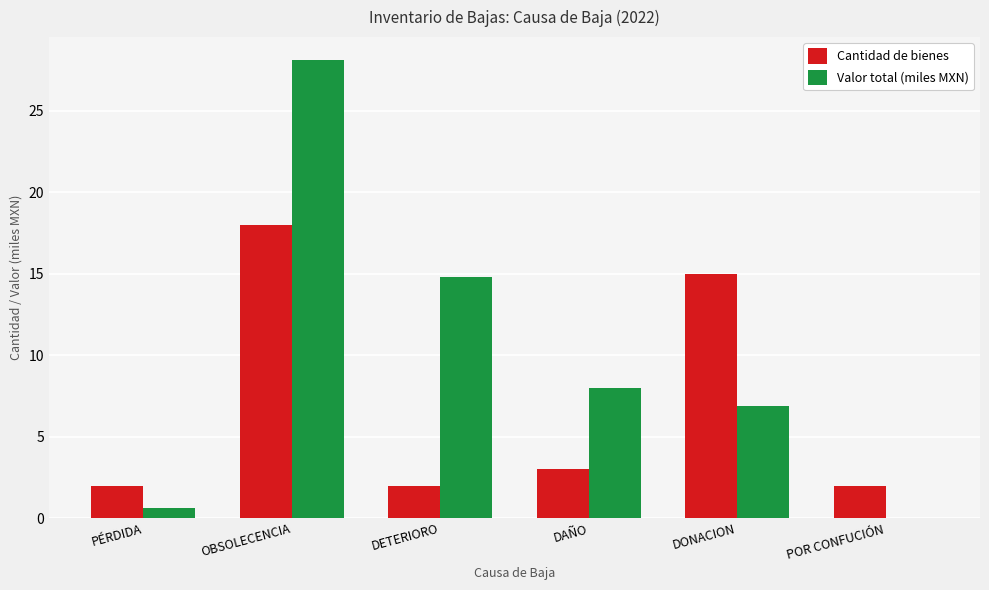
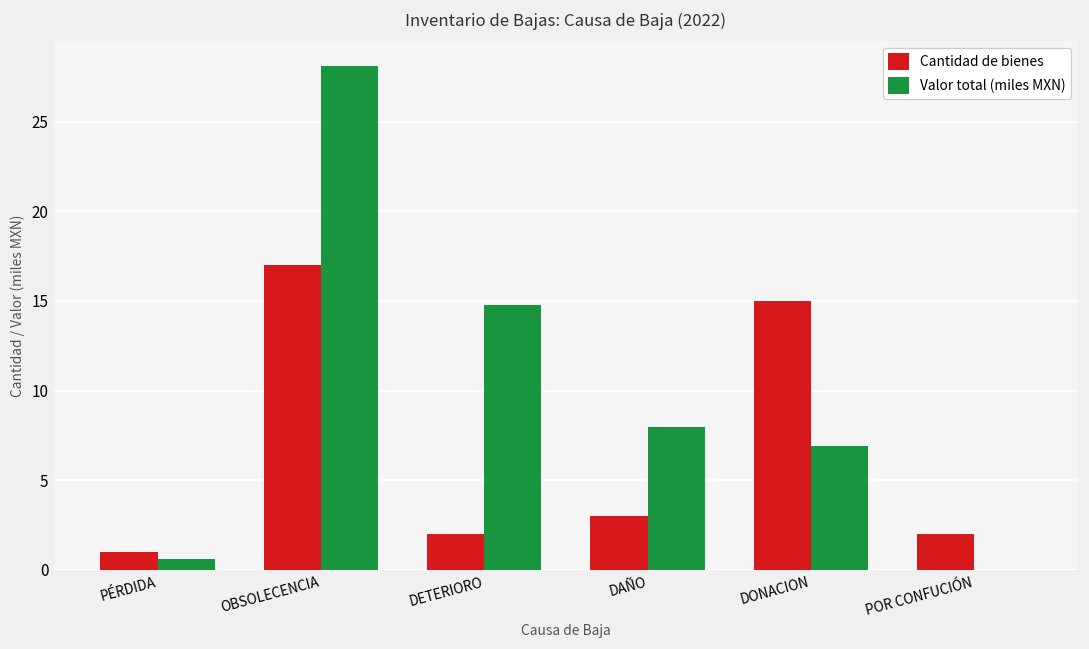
  {
    "Cantidad de bienes": {
-     "PÉRDIDA": 2,
-     "OBSOLECENCIA": 18,
+     "PÉRDIDA": 1,
+     "OBSOLECENCIA": 17,
      "DETERIORO": 2,
      "DAÑO": 3,
      "DONACION": 15,
      "POR CONFUCIÓN": 2
    },
    "Valor total (miles MXN)": {
      "PÉRDIDA": 0.6,
      "OBSOLECENCIA": 28,
      "DETERIORO": 14.8,
      "DAÑO": 8,
      "DONACION": 7
    }
  }
